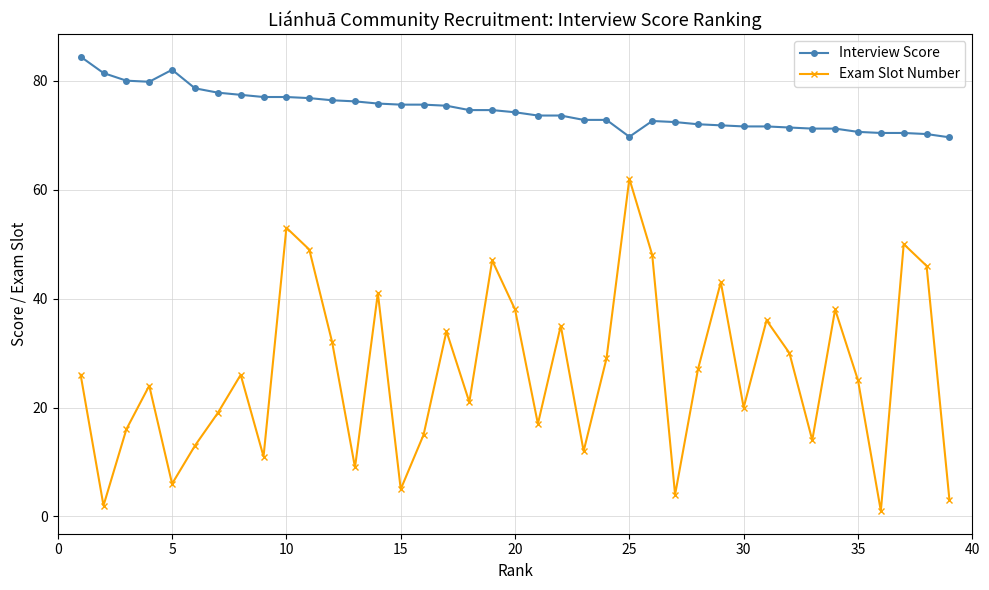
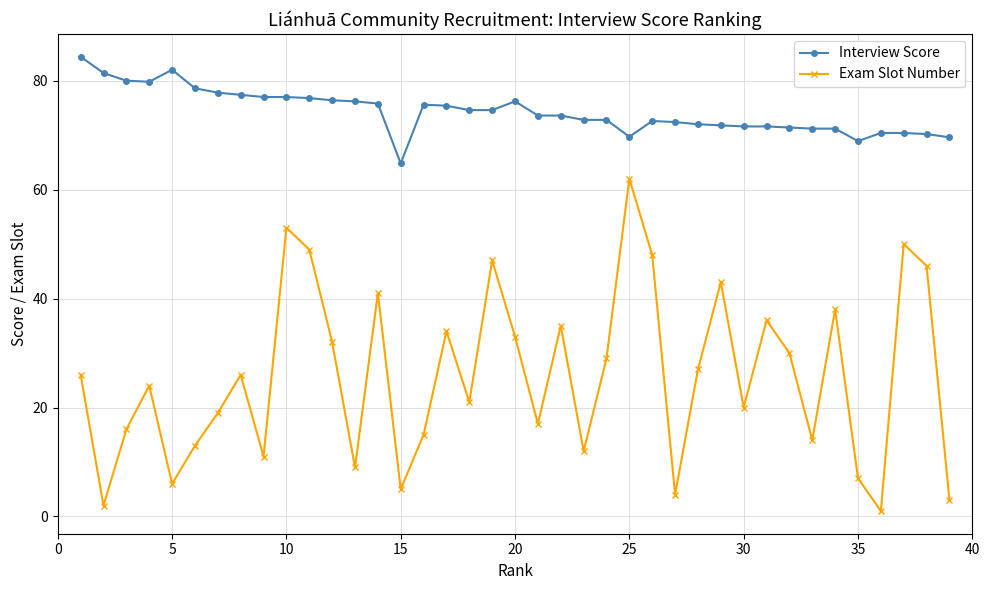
  {
    "Interview Score": {
      "5": 82,
      "10": 77,
-     "15": 76,
-     "20": 74,
+     "15": 65,
+     "20": 76,
      "25": 70,
      "30": 72,
-     "35": 71
+     "35": 69
    },
    "Exam Slot Number": {
      "5": 6,
      "10": 53,
      "15": 5,
-     "20": 38,
+     "20": 33,
      "25": 62,
      "30": 20,
-     "35": 25
+     "35": 7
    }
  }
